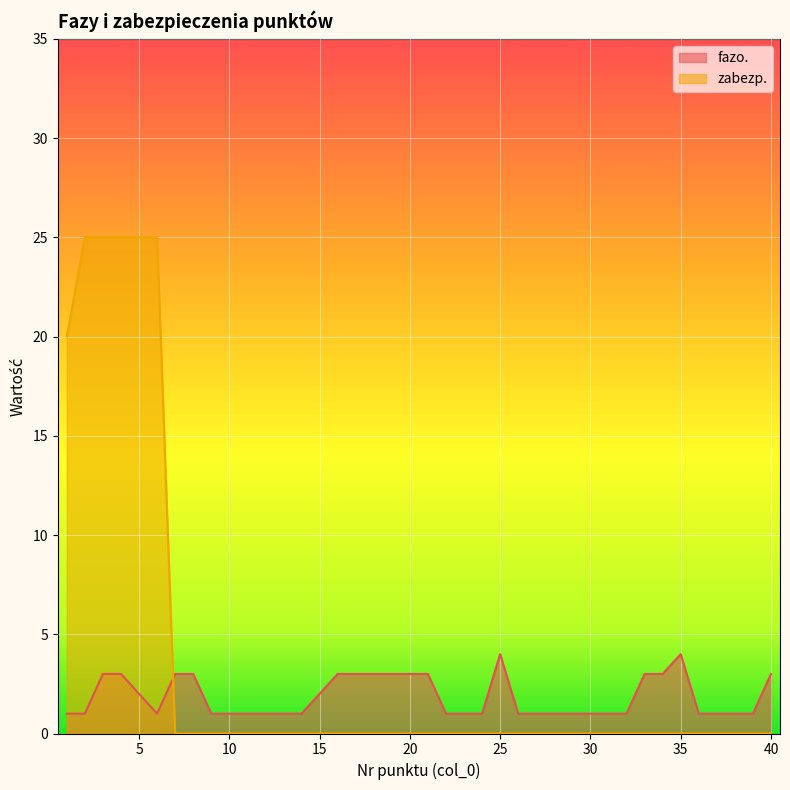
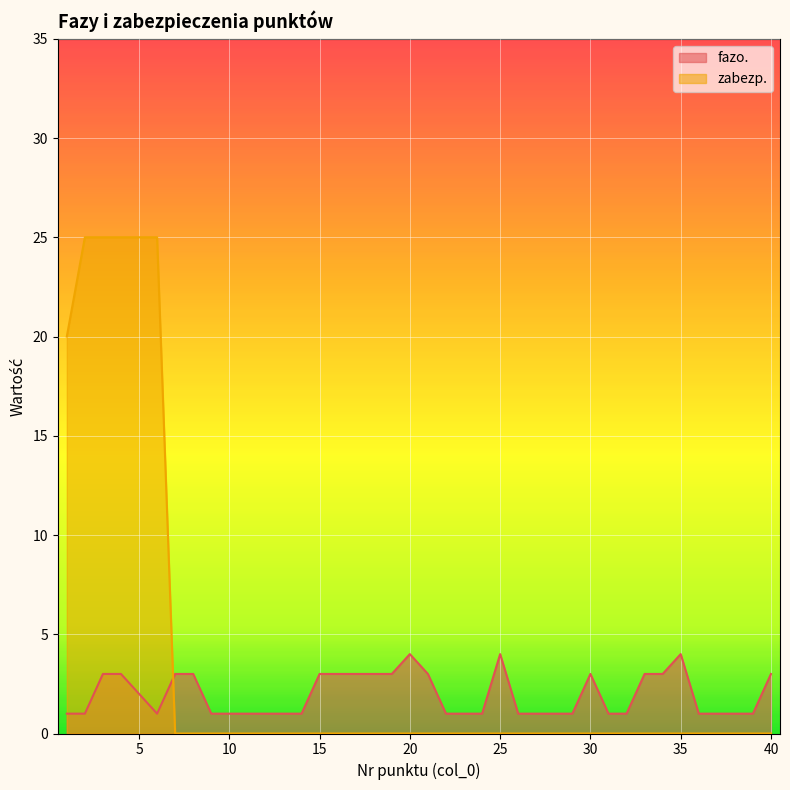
  {
    "fazo.": {
      "5": 2,
      "10": 1,
-     "15": 2,
-     "20": 3,
+     "15": 3,
+     "20": 4,
      "25": 4,
-     "30": 1,
+     "30": 3,
      "35": 4,
      "40": 3
    },
    "zabezp.": {
      "5": 25,
      "10": 0,
      "15": 0,
      "20": 0,
      "25": 0,
      "30": 0,
      "35": 0,
      "40": 0
    }
  }
